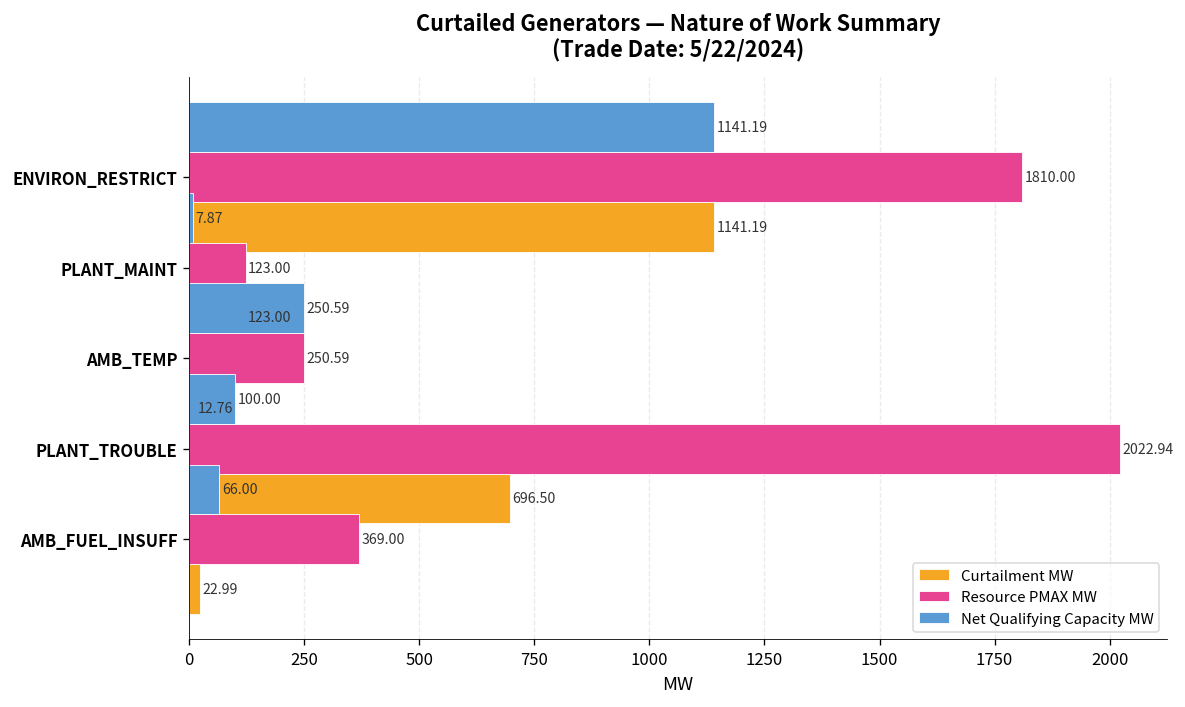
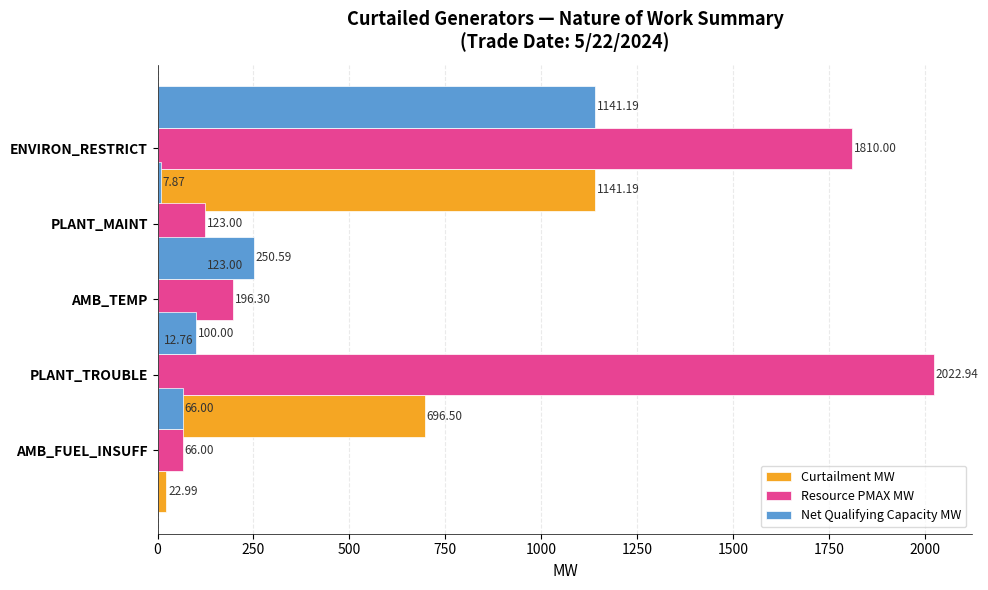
  {
    "Resource PMAX MW": {
      "ENVIRON_RESTRICT": 1810.00,
      "PLANT_MAINT": 123.00,
-     "AMB_TEMP": 250.59,
+     "AMB_TEMP": 196.30,
      "PLANT_TROUBLE": 2022.94,
-     "AMB_FUEL_INSUFF": 369.00
+     "AMB_FUEL_INSUFF": 66.00
    }
  }
